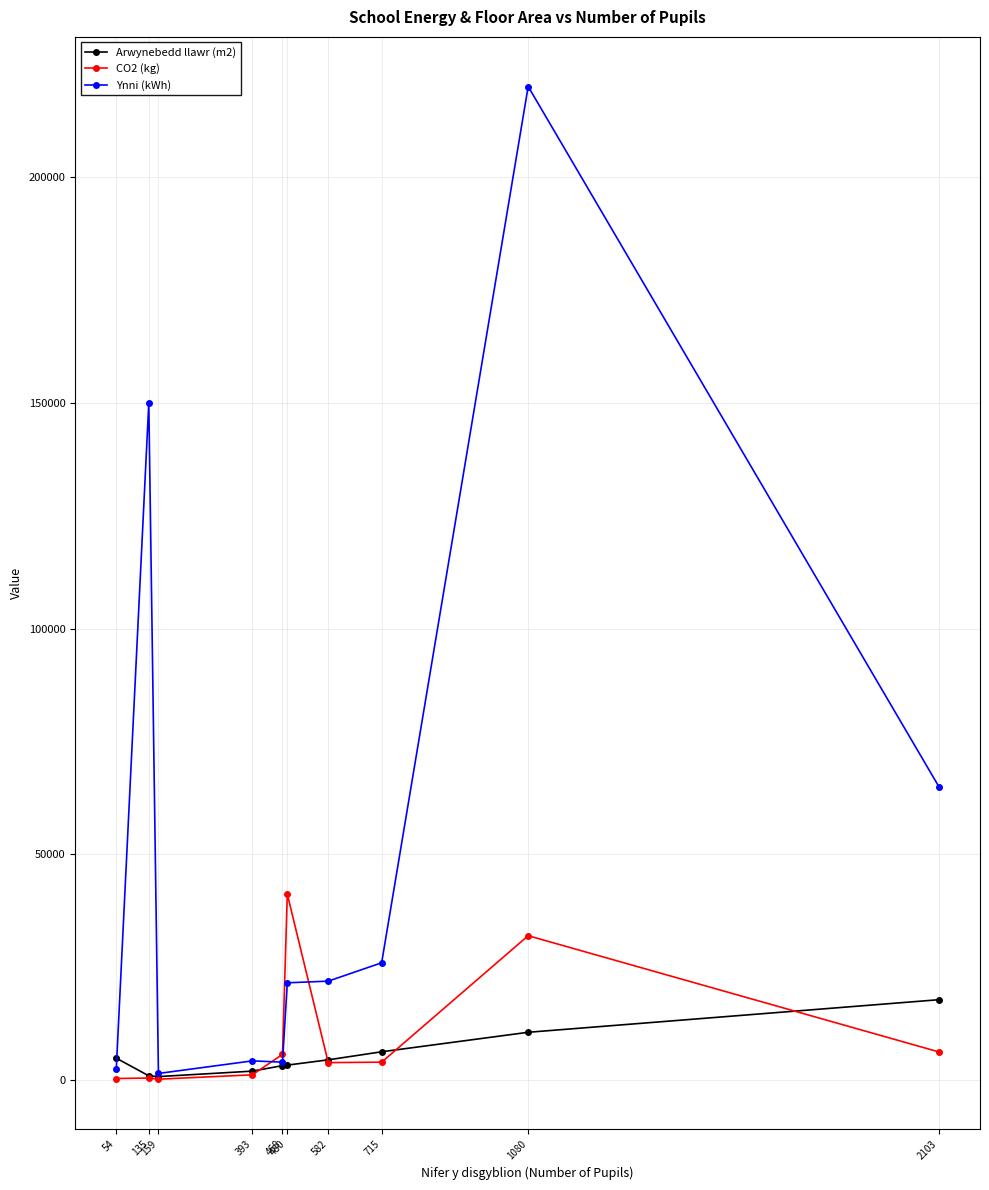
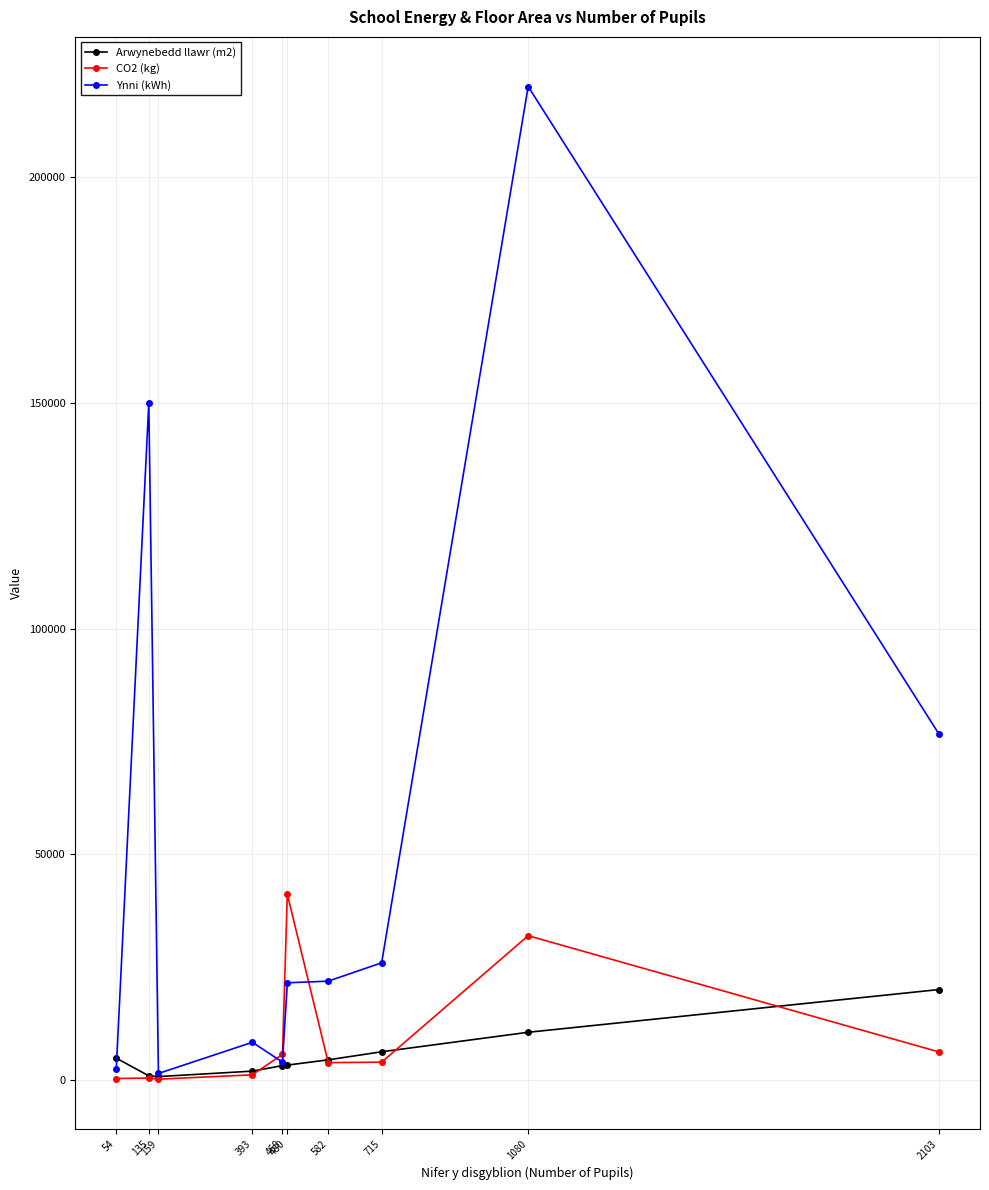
  {
    "Arwynebedd llawr (m2)": {
      "54": 5000,
      "159": 1000,
      "393": 2000,
      "468": 3000,
      "480": 3000,
      "582": 5000,
      "715": 6000,
      "1080": 11000,
-     "2103": 18000
+     "2103": 20000
    },
    "CO2 (kg)": {
      "54": 0,
      "159": 0,
      "393": 1000,
      "468": 6000,
      "480": 41000,
      "582": 4000,
      "715": 4000,
      "1080": 32000,
      "2103": 6000
    },
    "Ynni (kWh)": {
      "54": 3000,
      "135": 150000,
      "159": 2000,
-     "393": 4000,
+     "393": 8000,
      "468": 4000,
      "480": 22000,
      "582": 22000,
      "715": 26000,
      "1080": 220000,
-     "2103": 65000
+     "2103": 77000
    }
  }
